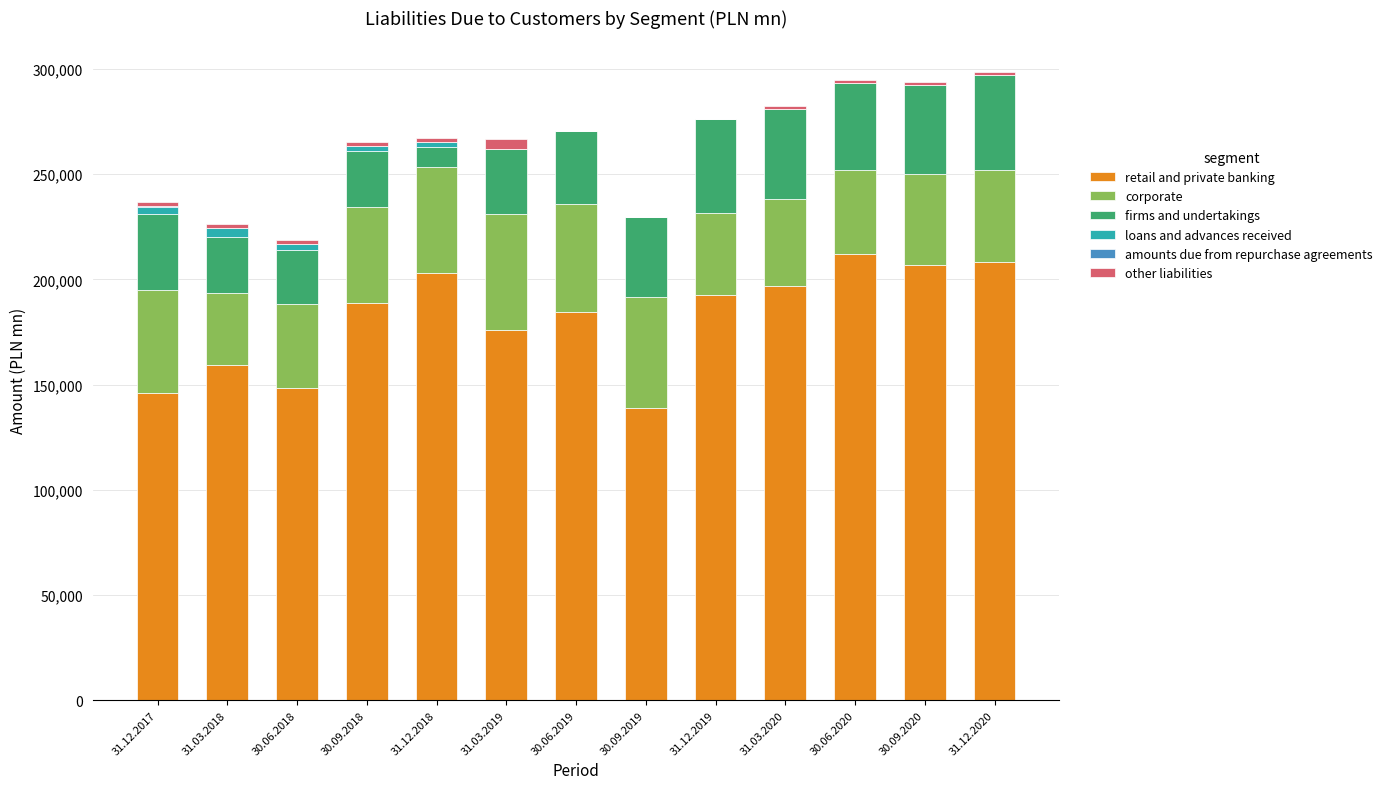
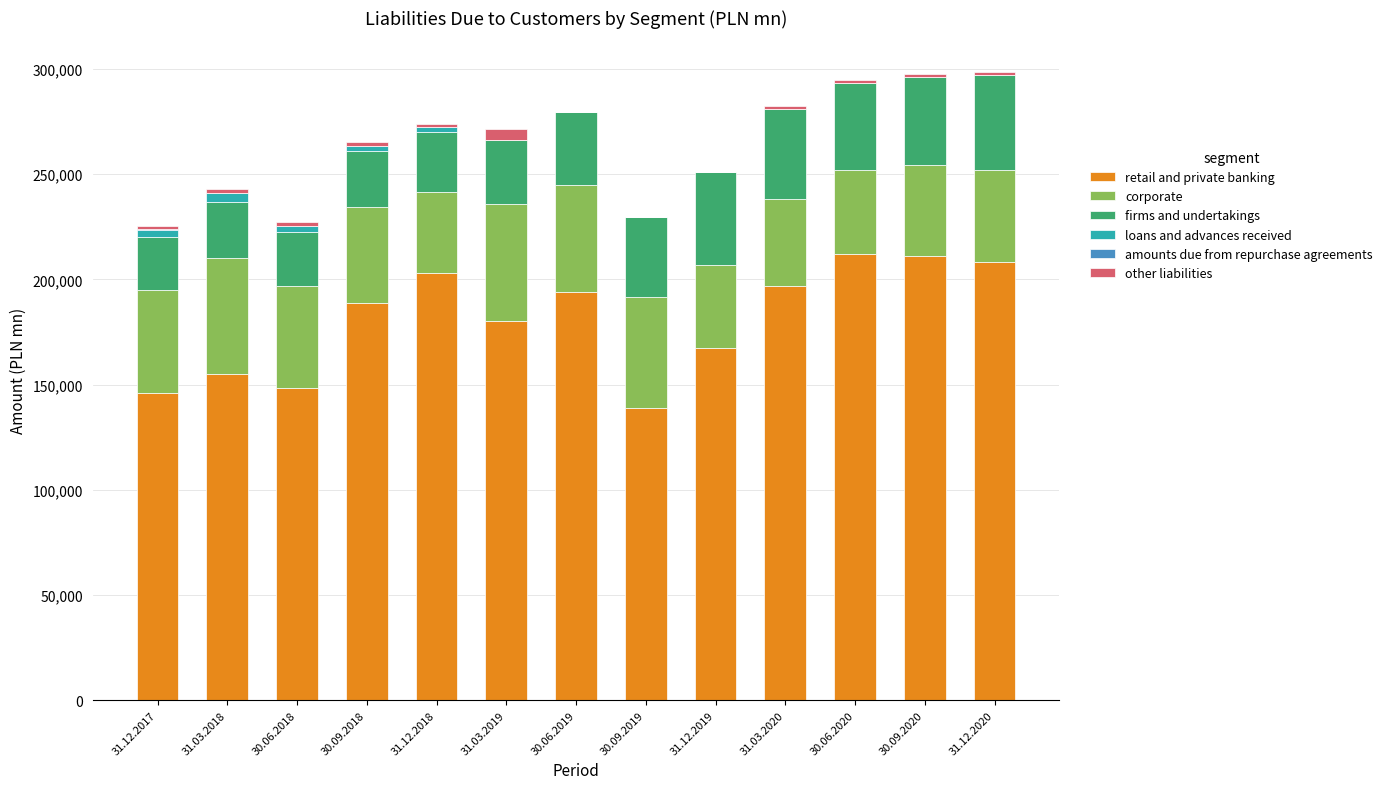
  {
    "retail and private banking": {
      "31.12.2017": "146,000",
-     "31.03.2018": "159,000",
+     "31.03.2018": "155,000",
      "30.06.2018": "149,000",
      "30.09.2018": "189,000",
      "31.12.2018": "203,000",
-     "31.03.2019": "176,000",
-     "30.06.2019": "185,000",
+     "31.03.2019": "180,000",
+     "30.06.2019": "194,000",
      "30.09.2019": "139,000",
-     "31.12.2019": "193,000",
+     "31.12.2019": "168,000",
      "31.03.2020": "197,000",
      "30.06.2020": "212,000",
-     "30.09.2020": "207,000",
+     "30.09.2020": "211,000",
      "31.12.2020": "208,000"
    },
    "corporate": {
      "31.12.2017": "49,000",
-     "31.03.2018": "34,000",
-     "30.06.2018": "40,000",
+     "31.03.2018": "55,000",
+     "30.06.2018": "49,000",
      "30.09.2018": "46,000",
-     "31.12.2018": "51,000",
+     "31.12.2018": "39,000",
      "31.03.2019": "55,000",
      "30.06.2019": "51,000",
      "30.09.2019": "53,000",
      "31.12.2019": "39,000",
      "31.03.2020": "41,000",
      "30.06.2020": "40,000",
      "30.09.2020": "43,000",
      "31.12.2020": "44,000"
    },
    "firms and undertakings": {
-     "31.12.2017": "36,000",
+     "31.12.2017": "25,000",
      "31.03.2018": "27,000",
      "30.06.2018": "26,000",
      "30.09.2018": "26,000",
-     "31.12.2018": "10,000",
+     "31.12.2018": "28,000",
      "31.03.2019": "30,000",
      "30.06.2019": "35,000",
      "30.09.2019": "38,000",
      "31.12.2019": "44,000",
      "31.03.2020": "43,000",
      "30.06.2020": "42,000",
      "30.09.2020": "42,000",
      "31.12.2020": "45,000"
    },
    "other liabilities": {
      "31.12.2017": "2,000",
      "31.03.2018": "2,000",
      "30.06.2018": "2,000",
      "30.09.2018": "2,000",
      "31.12.2018": "2,000",
      "31.03.2019": "5,000",
      "30.06.2019": "0",
      "30.09.2019": "0",
      "31.12.2019": "0",
      "31.03.2020": "2,000",
      "30.06.2020": "2,000",
      "30.09.2020": "1,000",
      "31.12.2020": "1,000"
    }
  }
